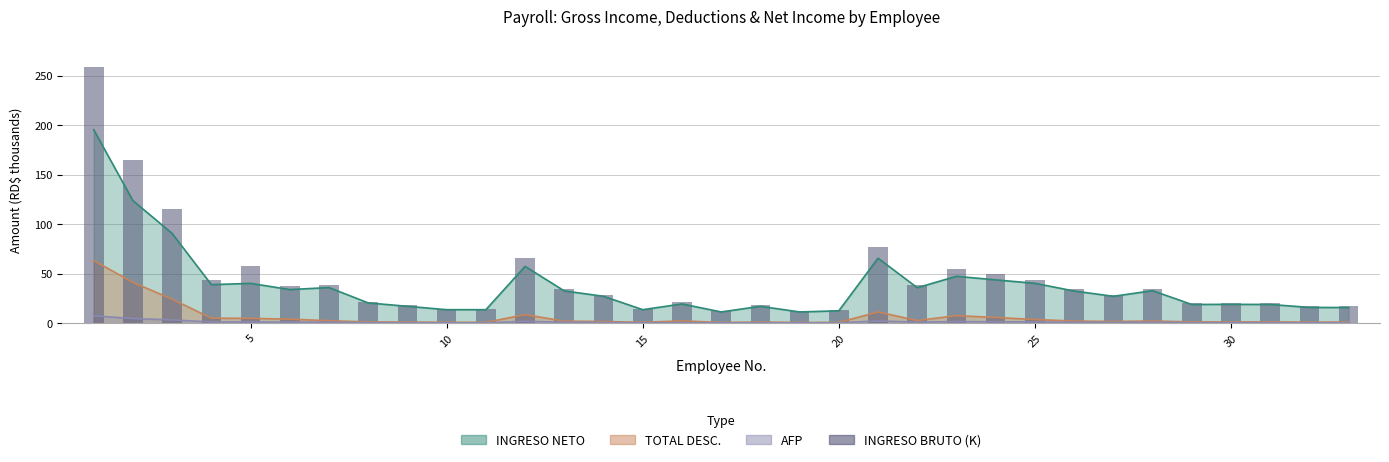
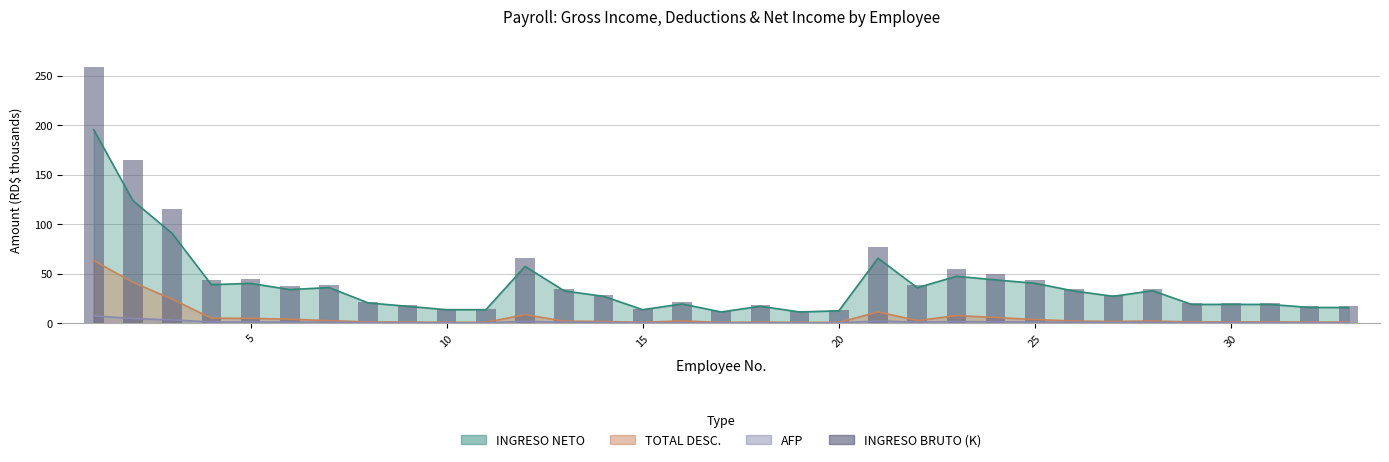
  {
    "INGRESO BRUTO (K)": {
-     "5": 60,
+     "5": 50,
      "10": 10,
      "15": 10,
      "20": 10,
      "25": 40,
      "30": 20
    },
    "TOTAL DESC.": {
      "5": 0
    }
  }
